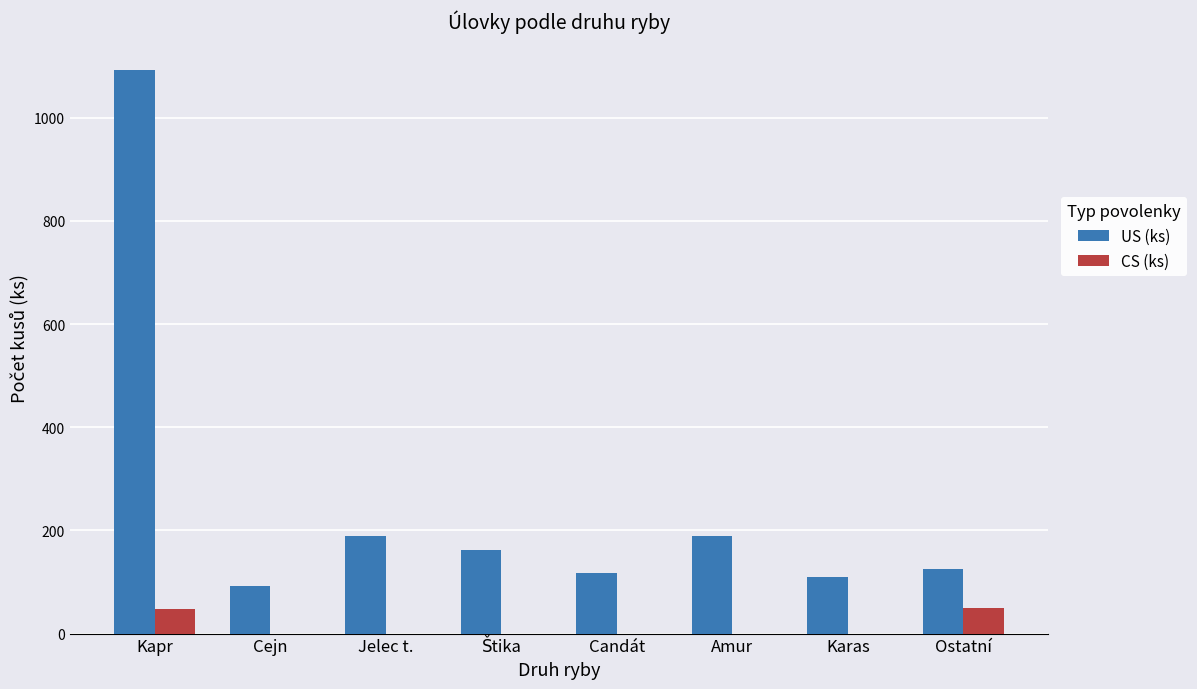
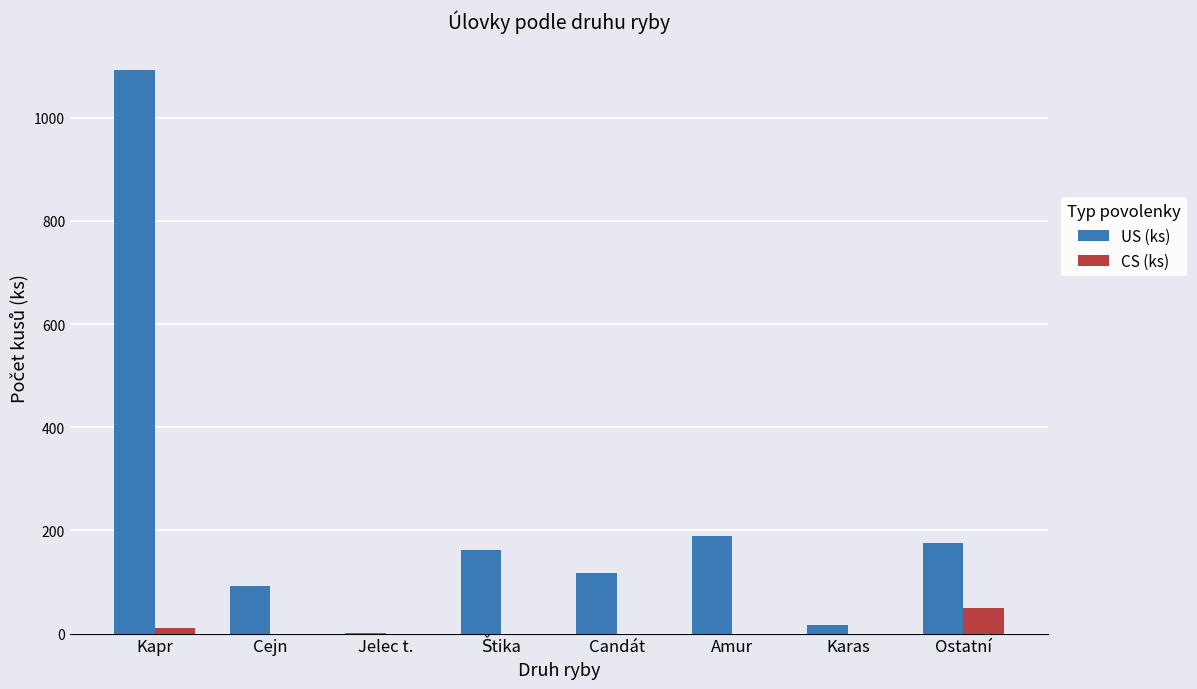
  {
    "US (ks)": {
      "Kapr": 1090,
      "Cejn": 90,
-     "Jelec t.": 190,
+     "Jelec t.": 0,
      "Štika": 160,
      "Candát": 120,
      "Amur": 190,
-     "Karas": 110,
-     "Ostatní": 130
+     "Karas": 20,
+     "Ostatní": 180
    },
    "CS (ks)": {
-     "Kapr": 50,
+     "Kapr": 10,
      "Cejn": 0,
      "Jelec t.": 0,
      "Štika": 0,
      "Candát": 0,
      "Amur": 0,
      "Karas": 0,
      "Ostatní": 50
    }
  }
